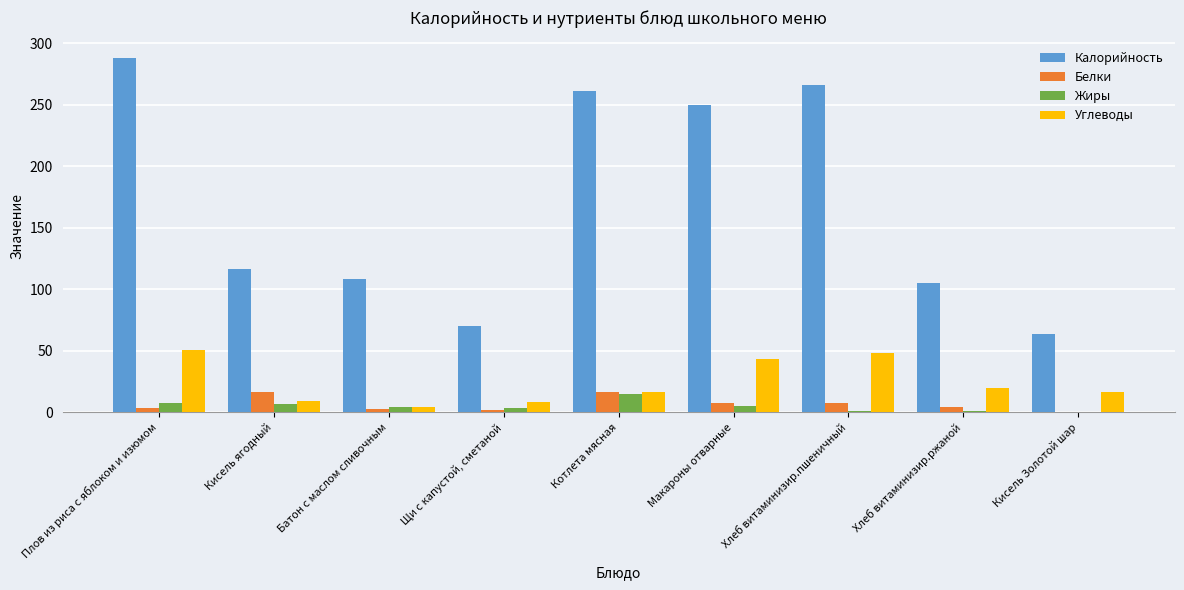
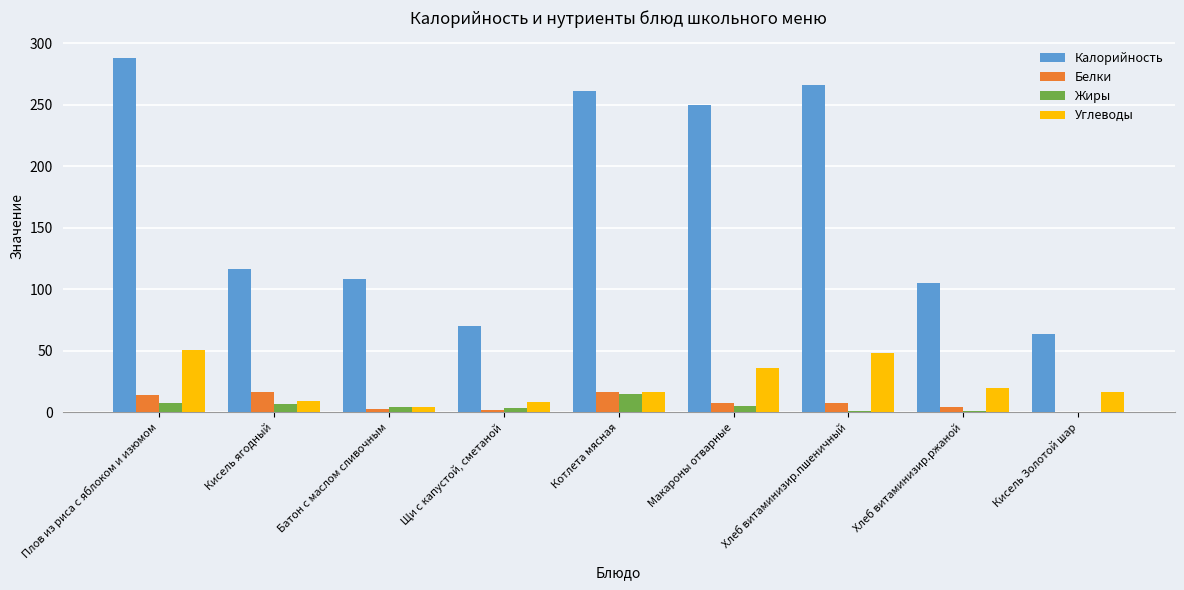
  {
    "Калорийность": {
      "Плов из риса с яблоком и изюмом": 288,
      "Кисель ягодный": 117,
      "Батон с маслом сливочным": 108,
      "Щи с капустой, сметаной": 70,
      "Котлета мясная": 261,
      "Макароны отварные": 250,
      "Хлеб витаминизир.пшеничный": 266,
      "Хлеб витаминизир.ржаной": 105,
      "Кисель Золотой шар": 64
    },
    "Белки": {
-     "Плов из риса с яблоком и изюмом": 4,
+     "Плов из риса с яблоком и изюмом": 14,
      "Кисель ягодный": 16,
      "Батон с маслом сливочным": 2,
      "Котлета мясная": 16,
      "Макароны отварные": 7,
      "Хлеб витаминизир.пшеничный": 8,
      "Хлеб витаминизир.ржаной": 4,
      "Кисель Золотой шар": 0
    },
    "Жиры": {
      "Плов из риса с яблоком и изюмом": 8,
      "Кисель ягодный": 6,
      "Батон с маслом сливочным": 5,
      "Щи с капустой, сметаной": 3,
      "Котлета мясная": 14,
      "Макароны отварные": 5,
      "Кисель Золотой шар": 0
    },
    "Углеводы": {
      "Плов из риса с яблоком и изюмом": 51,
      "Кисель ягодный": 9,
      "Батон с маслом сливочным": 5,
      "Щи с капустой, сметаной": 8,
      "Котлета мясная": 17,
-     "Макароны отварные": 43,
+     "Макароны отварные": 36,
      "Хлеб витаминизир.пшеничный": 49,
      "Хлеб витаминизир.ржаной": 20,
      "Кисель Золотой шар": 16
    }
  }
